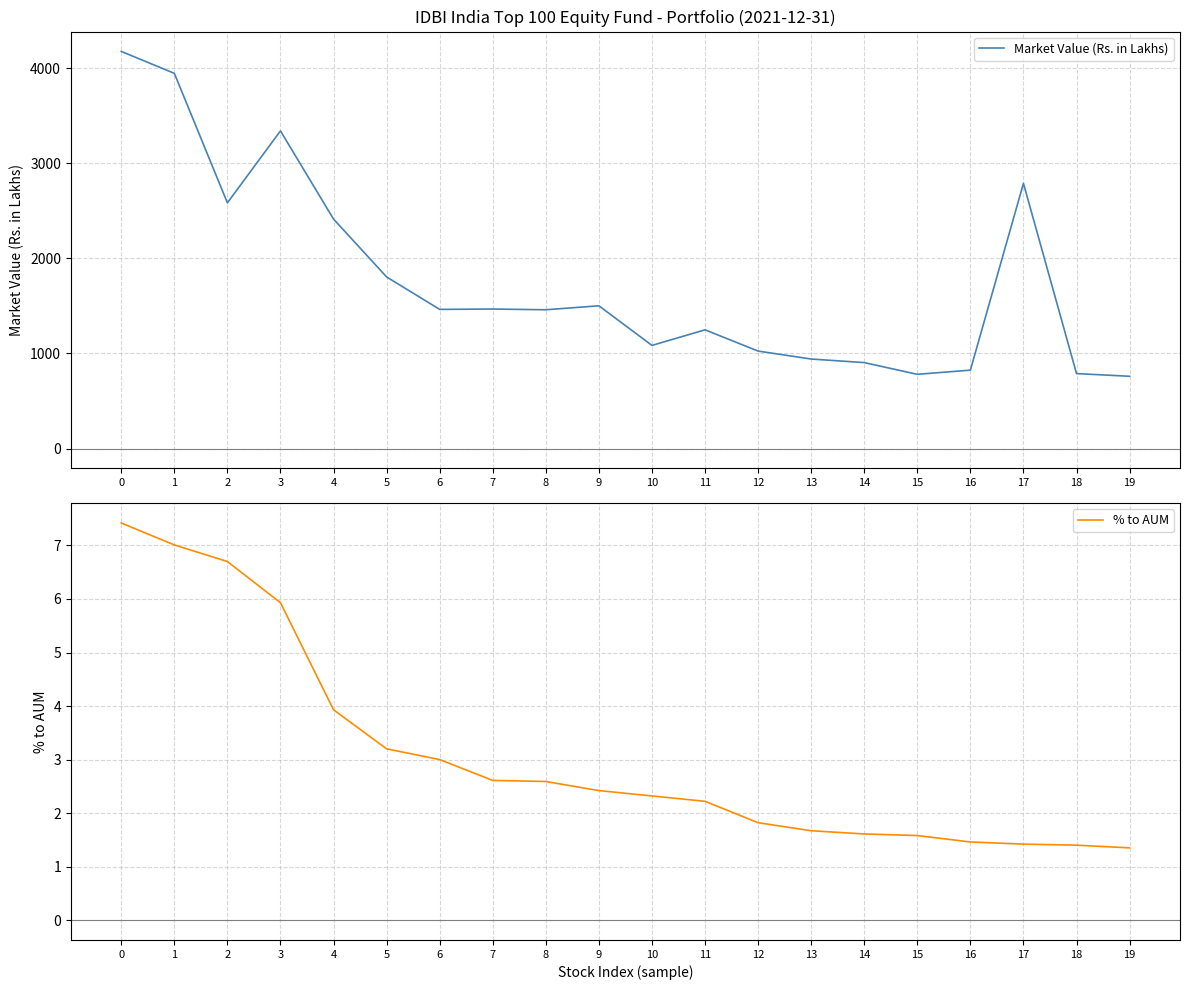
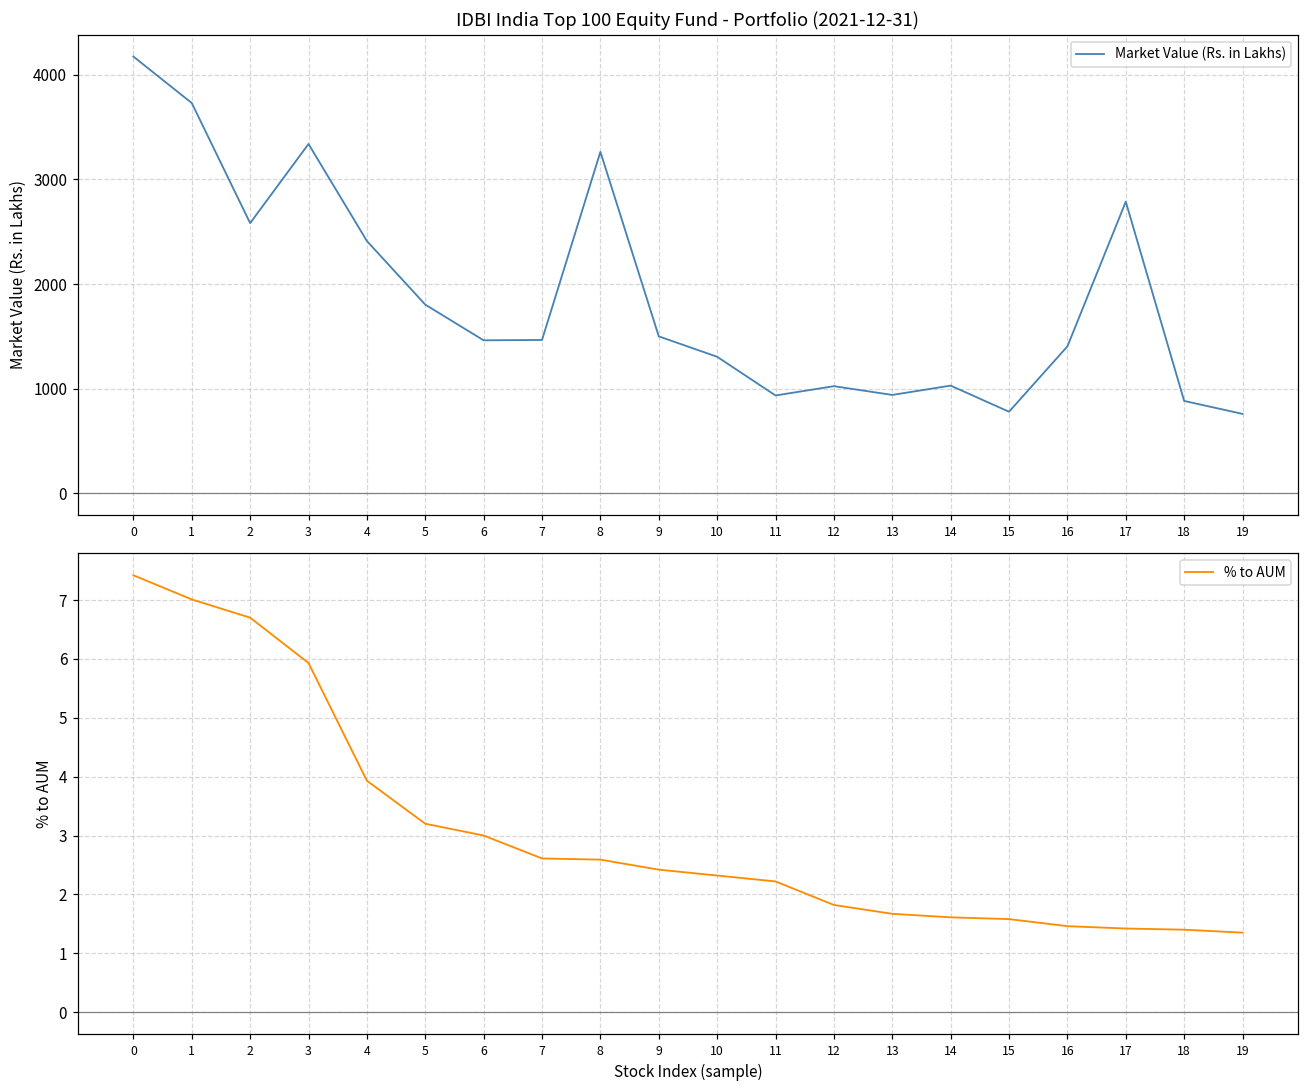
  {
    "IDBI India Top 100 Equity Fund - Portfolio (2021-12-31)": {
      "0": 4200,
-     "1": 3900,
+     "1": 3700,
      "2": 2600,
      "3": 3300,
      "4": 2400,
      "5": 1800,
      "6": 1500,
      "7": 1500,
-     "8": 1500,
+     "8": 3300,
      "9": 1500,
-     "10": 1100,
-     "11": 1200,
+     "10": 1300,
+     "11": 900,
      "12": 1000,
      "13": 900,
-     "14": 900,
+     "14": 1000,
      "15": 800,
-     "16": 800,
+     "16": 1400,
      "17": 2800,
-     "18": 800,
+     "18": 900,
      "19": 800
    }
  }
